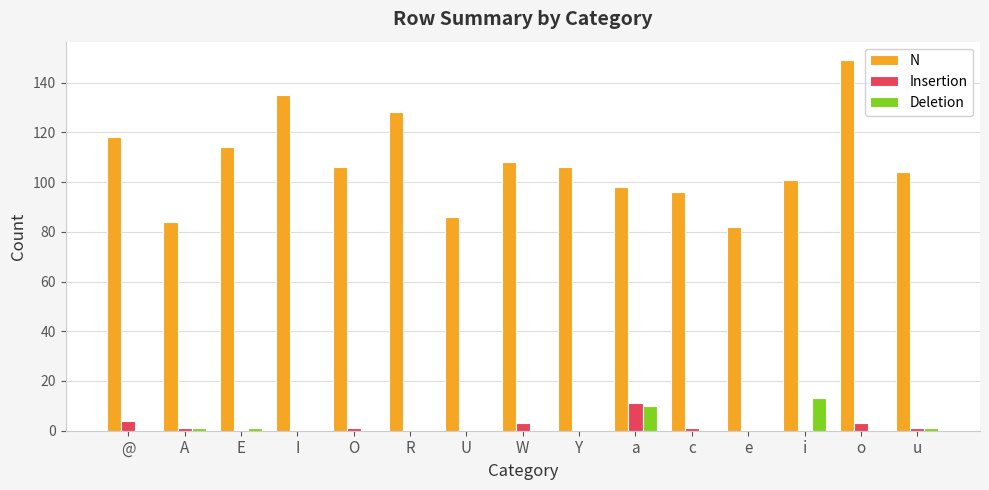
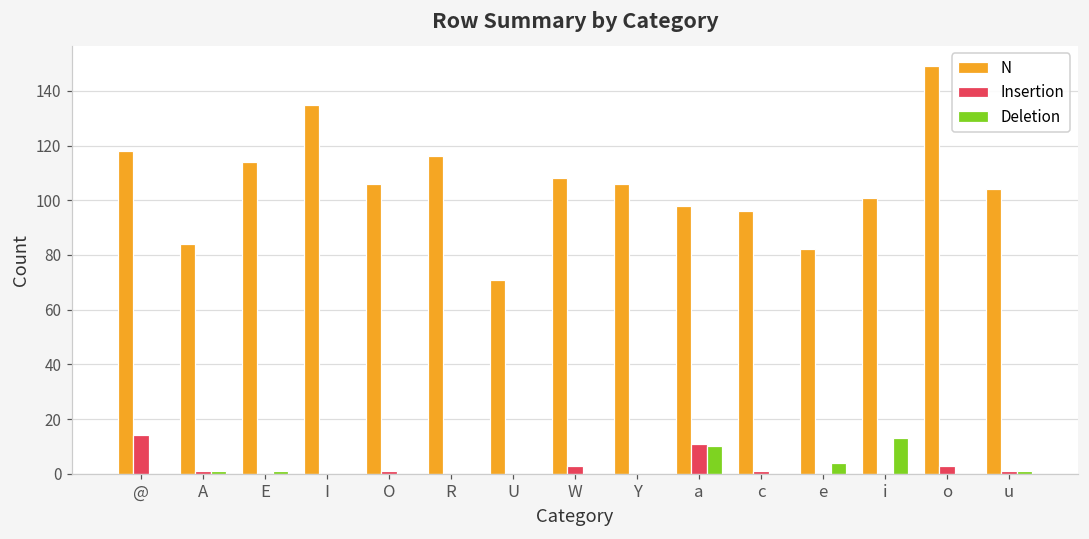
  {
    "N": {
      "@": 118,
      "A": 84,
      "E": 114,
      "I": 135,
      "O": 106,
-     "R": 128,
-     "U": 86,
+     "R": 116,
+     "U": 71,
      "W": 108,
      "Y": 106,
      "a": 98,
      "c": 96,
      "e": 82,
      "i": 101,
      "o": 149,
      "u": 104
    },
    "Insertion": {
-     "@": 4,
+     "@": 14,
      "E": 0,
      "I": 0,
      "R": 0,
      "U": 0,
      "W": 3,
      "Y": 0,
      "a": 11,
      "e": 0,
      "i": 0,
      "o": 3
    },
    "Deletion": {
      "@": 0,
      "I": 0,
      "O": 0,
      "R": 0,
      "U": 0,
      "W": 0,
      "Y": 0,
      "a": 10,
      "c": 0,
-     "e": 0,
+     "e": 4,
      "i": 13,
      "o": 0
    }
  }
